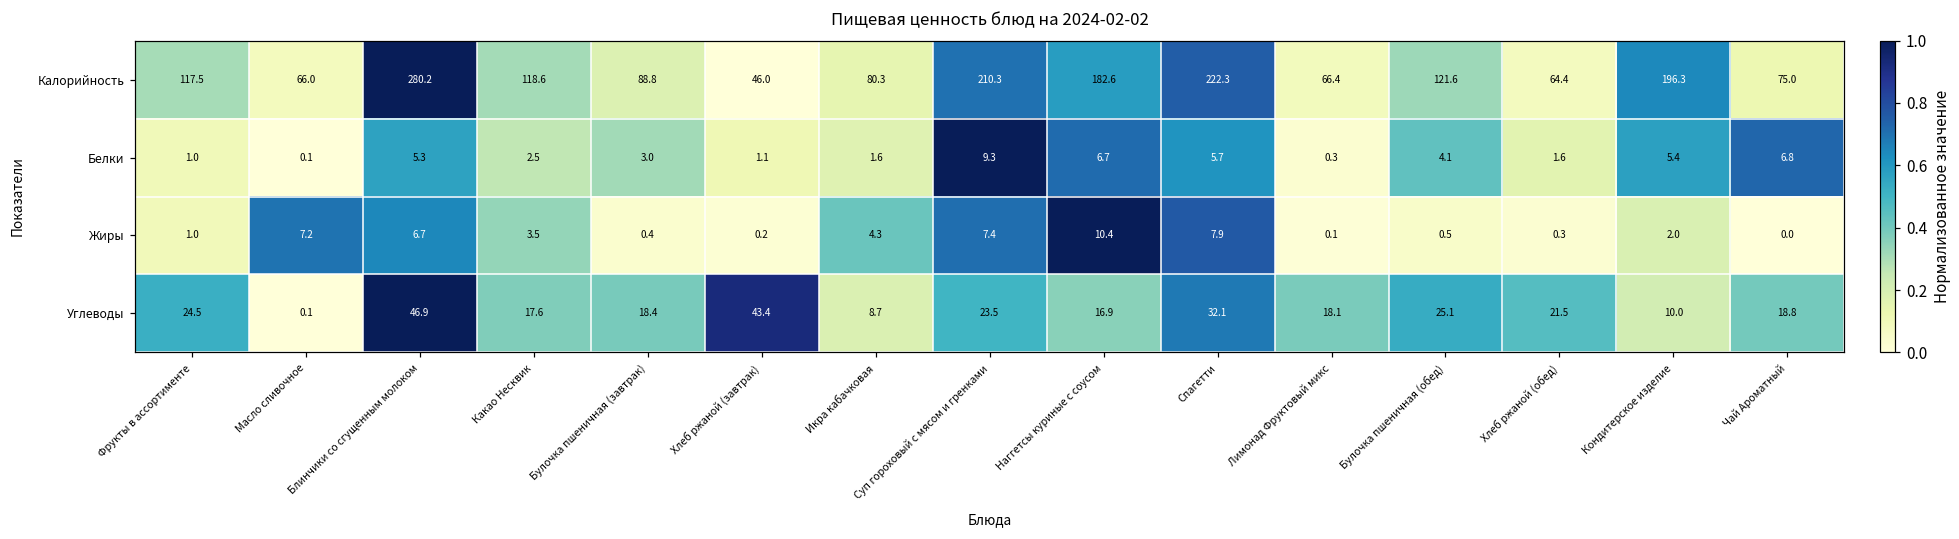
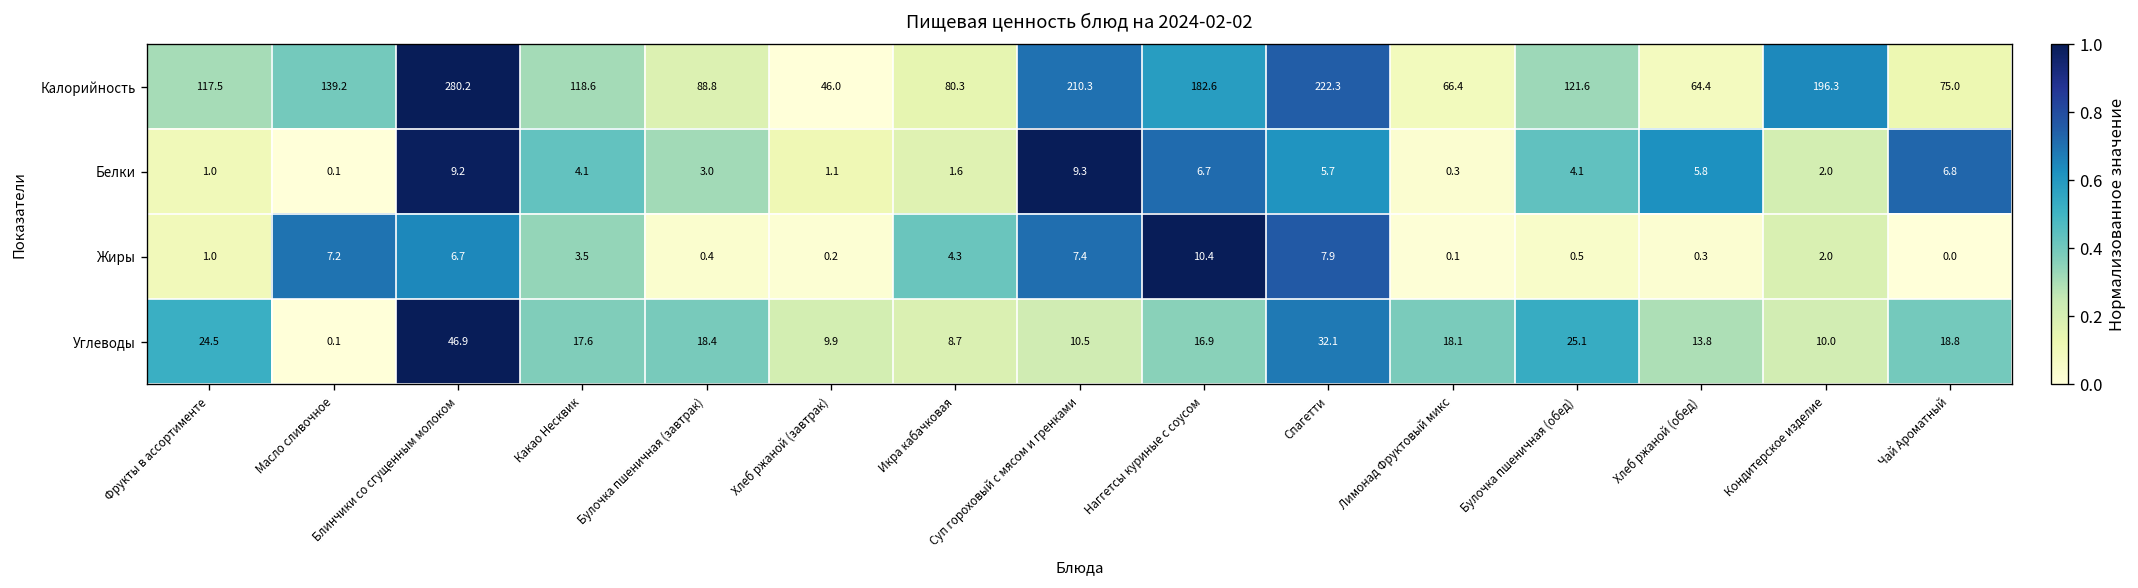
  {
    "Калорийность": {
      "Фрукты в ассортименте": 117.5,
-     "Масло сливочное": 66.0,
+     "Масло сливочное": 139.2,
      "Блинчики со сгущенным молоком": 280.2,
      "Какао Несквик": 118.6,
      "Булочка пшеничная (завтрак)": 88.8,
      "Хлеб ржаной (завтрак)": 46.0,
      "Икра кабачковая": 80.3,
      "Суп гороховый с мясом и гренками": 210.3,
      "Наггетсы куриные с соусом": 182.6,
      "Спагетти": 222.3,
      "Лимонад Фруктовый микс": 66.4,
      "Булочка пшеничная (обед)": 121.6,
      "Хлеб ржаной (обед)": 64.4,
      "Кондитерское изделие": 196.3,
      "Чай Ароматный": 75.0
    },
    "Белки": {
      "Фрукты в ассортименте": 1.0,
      "Масло сливочное": 0.1,
-     "Блинчики со сгущенным молоком": 5.3,
-     "Какао Несквик": 2.5,
+     "Блинчики со сгущенным молоком": 9.2,
+     "Какао Несквик": 4.1,
      "Булочка пшеничная (завтрак)": 3.0,
      "Хлеб ржаной (завтрак)": 1.1,
      "Икра кабачковая": 1.6,
      "Суп гороховый с мясом и гренками": 9.3,
      "Наггетсы куриные с соусом": 6.7,
      "Спагетти": 5.7,
      "Лимонад Фруктовый микс": 0.3,
      "Булочка пшеничная (обед)": 4.1,
-     "Хлеб ржаной (обед)": 1.6,
-     "Кондитерское изделие": 5.4,
+     "Хлеб ржаной (обед)": 5.8,
+     "Кондитерское изделие": 2.0,
      "Чай Ароматный": 6.8
    },
    "Жиры": {
      "Фрукты в ассортименте": 1.0,
      "Масло сливочное": 7.2,
      "Блинчики со сгущенным молоком": 6.7,
      "Какао Несквик": 3.5,
      "Булочка пшеничная (завтрак)": 0.4,
      "Хлеб ржаной (завтрак)": 0.2,
      "Икра кабачковая": 4.3,
      "Суп гороховый с мясом и гренками": 7.4,
      "Наггетсы куриные с соусом": 10.4,
      "Спагетти": 7.9,
      "Лимонад Фруктовый микс": 0.1,
      "Булочка пшеничная (обед)": 0.5,
      "Хлеб ржаной (обед)": 0.3,
      "Кондитерское изделие": 2.0,
      "Чай Ароматный": 0.0
    },
    "Углеводы": {
      "Фрукты в ассортименте": 24.5,
      "Масло сливочное": 0.1,
      "Блинчики со сгущенным молоком": 46.9,
      "Какао Несквик": 17.6,
      "Булочка пшеничная (завтрак)": 18.4,
-     "Хлеб ржаной (завтрак)": 43.4,
+     "Хлеб ржаной (завтрак)": 9.9,
      "Икра кабачковая": 8.7,
-     "Суп гороховый с мясом и гренками": 23.5,
+     "Суп гороховый с мясом и гренками": 10.5,
      "Наггетсы куриные с соусом": 16.9,
      "Спагетти": 32.1,
      "Лимонад Фруктовый микс": 18.1,
      "Булочка пшеничная (обед)": 25.1,
-     "Хлеб ржаной (обед)": 21.5,
+     "Хлеб ржаной (обед)": 13.8,
      "Кондитерское изделие": 10.0,
      "Чай Ароматный": 18.8
    }
  }
